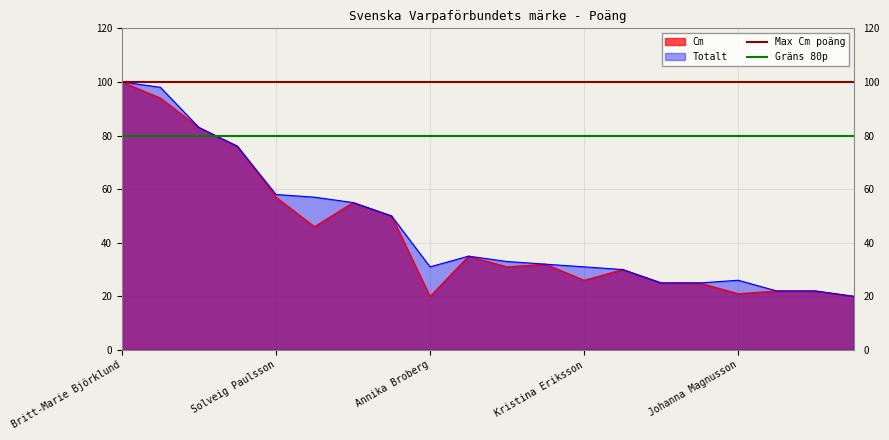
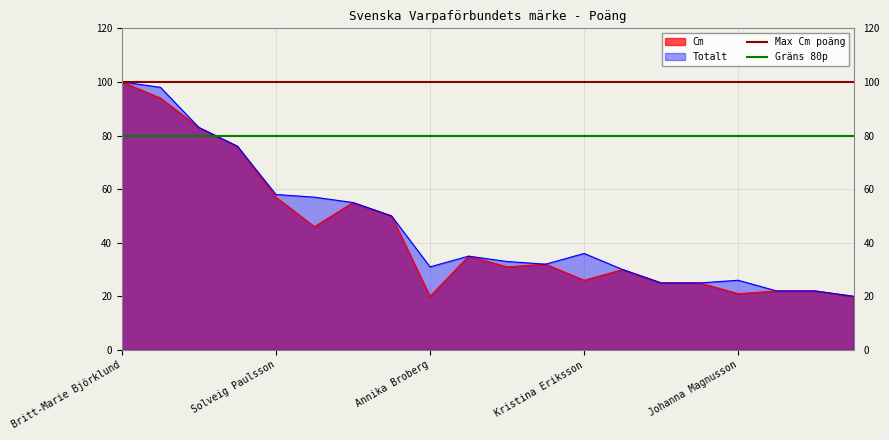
  {
    "Cm": {
      "Solveig Paulsson": 57,
      "Annika Broberg": 20,
      "Kristina Eriksson": 26,
      "Johanna Magnusson": 21
    },
    "Totalt": {
      "Solveig Paulsson": 58,
      "Annika Broberg": 31,
-     "Kristina Eriksson": 31,
+     "Kristina Eriksson": 36,
      "Johanna Magnusson": 26
    }
  }
